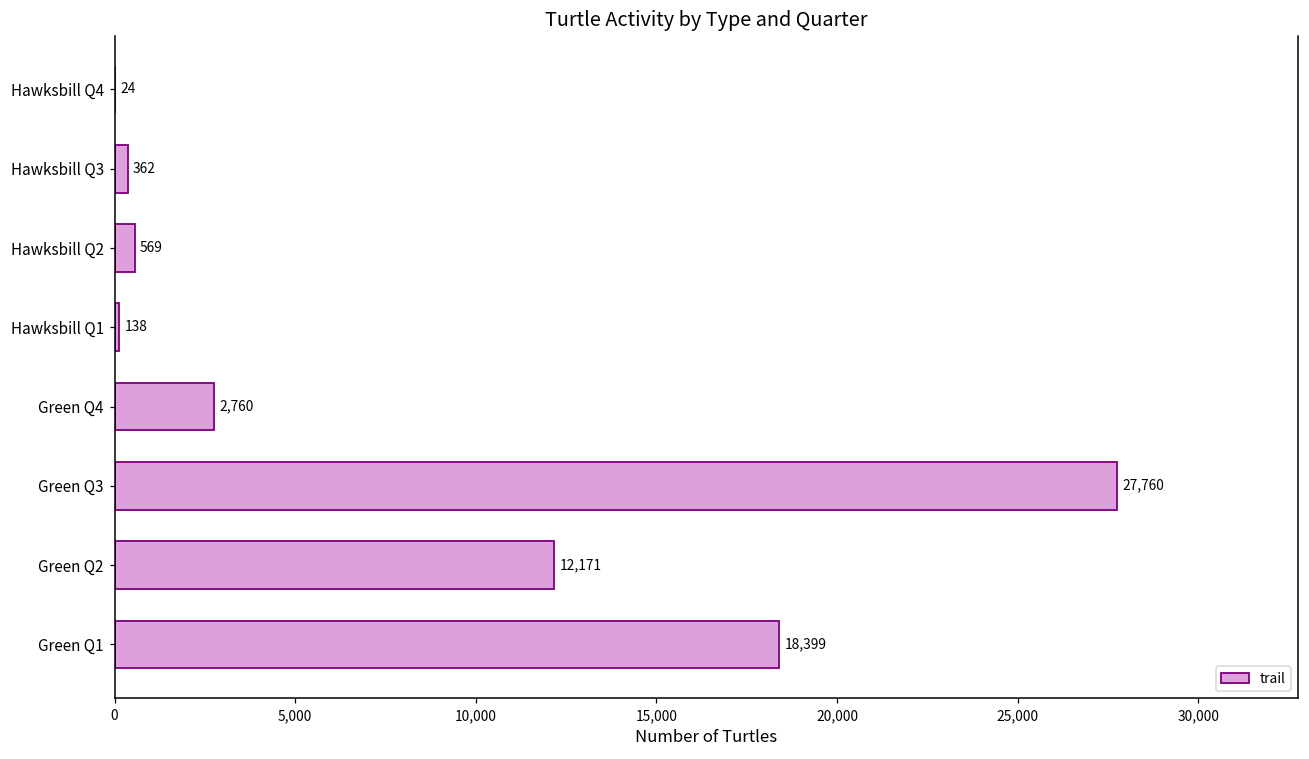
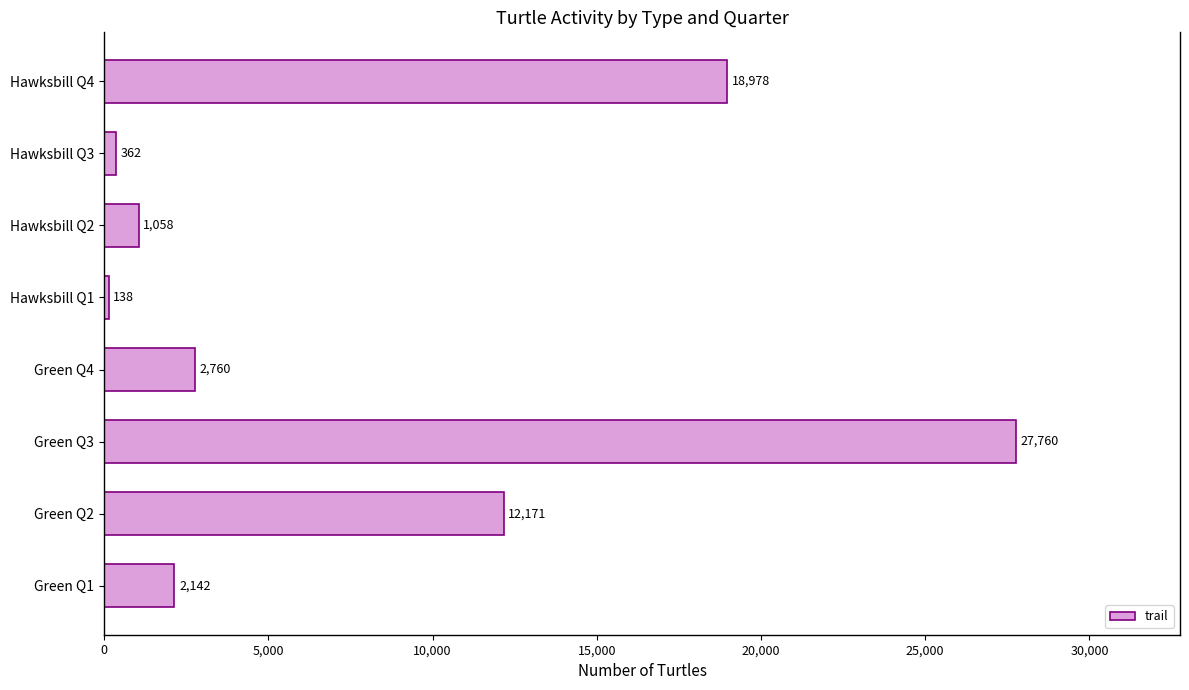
  {
-   "Hawksbill Q4": "24",
+   "Hawksbill Q4": "18,978",
    "Hawksbill Q3": "362",
-   "Hawksbill Q2": "569",
+   "Hawksbill Q2": "1,058",
    "Hawksbill Q1": "138",
    "Green Q4": "2,760",
    "Green Q3": "27,760",
    "Green Q2": "12,171",
-   "Green Q1": "18,399"
+   "Green Q1": "2,142"
  }
